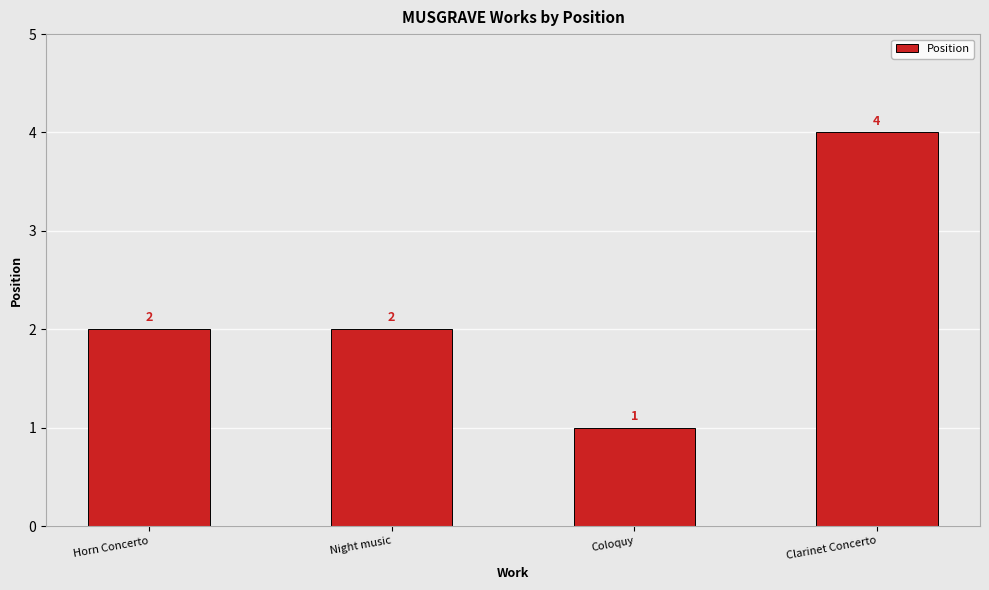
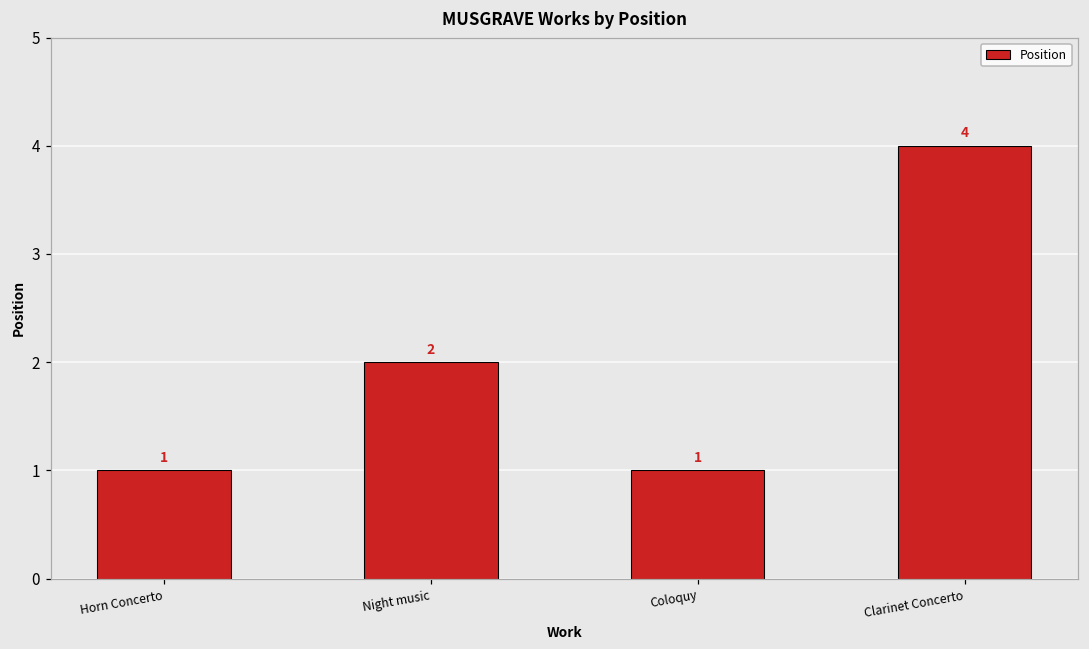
  {
-   "Horn Concerto": 2,
+   "Horn Concerto": 1,
    "Night music": 2,
    "Coloquy": 1,
    "Clarinet Concerto": 4
  }
